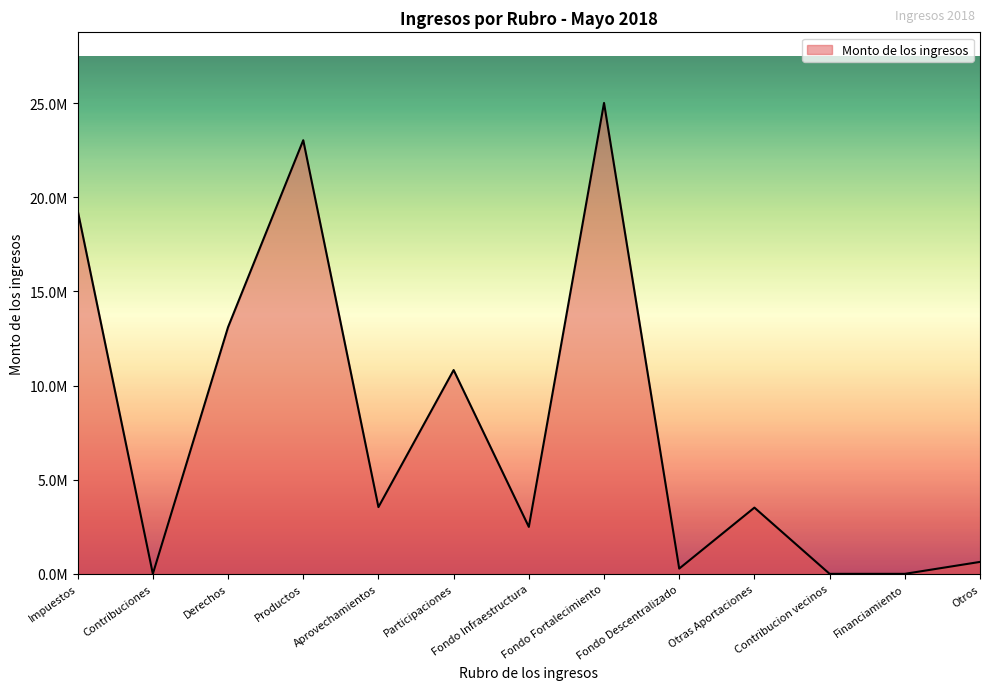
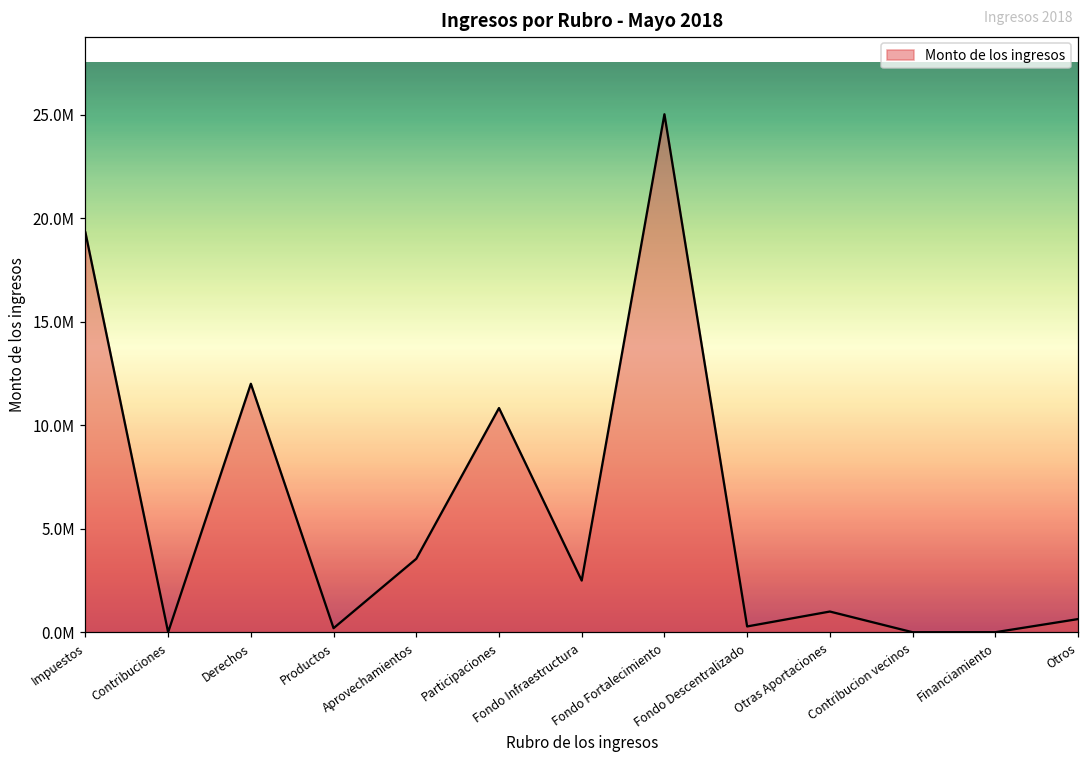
  {
    "Impuestos": 19300000,
    "Contribuciones": 0,
-   "Derechos": 13100000,
-   "Productos": 23000000,
+   "Derechos": 12000000,
+   "Productos": 200000,
    "Aprovechamientos": 3500000,
    "Participaciones": 10800000,
    "Fondo Infraestructura": 2500000,
    "Fondo Fortalecimiento": 25000000,
    "Fondo Descentralizado": 300000,
-   "Otras Aportaciones": 3500000,
+   "Otras Aportaciones": 1000000,
    "Contribucion vecinos": 0,
    "Financiamiento": 0,
    "Otros": 600000
  }
